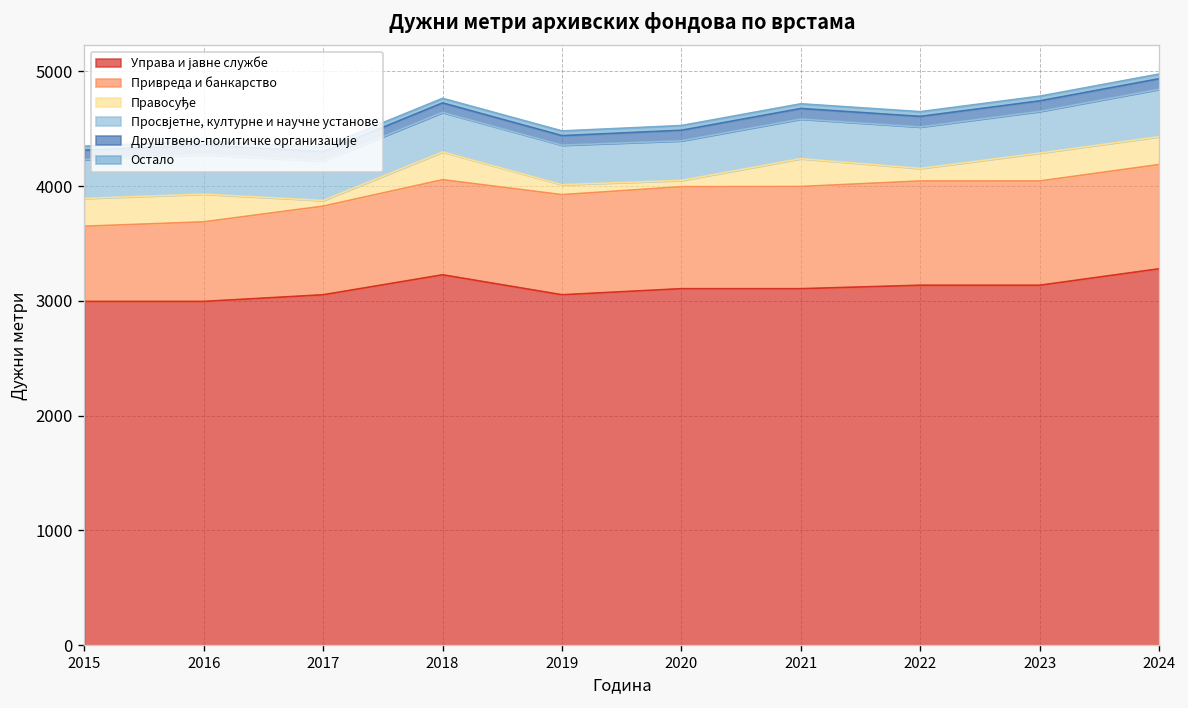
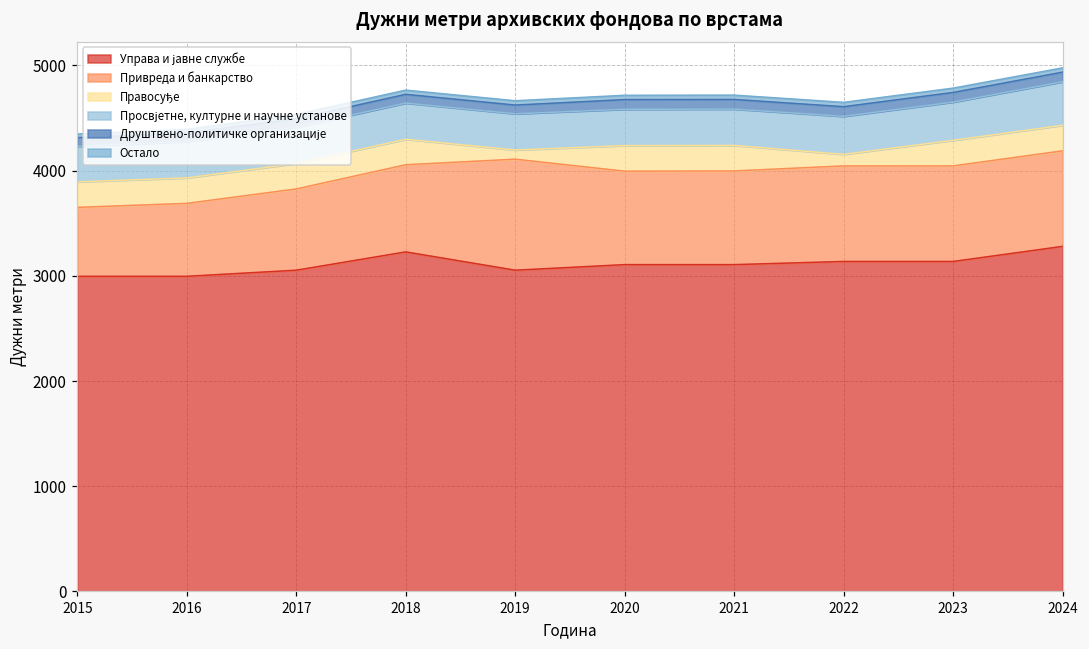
  {
    "Управа и јавне службе": {
      "2015": 3000,
      "2016": 3000,
      "2017": 3100,
      "2018": 3200,
      "2019": 3100,
      "2020": 3100,
      "2021": 3100,
      "2022": 3100,
      "2023": 3100,
      "2024": 3300
    },
    "Привреда и банкарство": {
      "2015": 700,
      "2016": 700,
      "2017": 800,
      "2018": 800,
-     "2019": 900,
+     "2019": 1100,
      "2020": 900,
      "2021": 900,
      "2022": 900,
      "2023": 900,
      "2024": 900
    },
    "Правосуђе": {
      "2015": 200,
      "2016": 200,
-     "2017": 0,
+     "2017": 200,
      "2018": 200,
      "2019": 100,
-     "2020": 100,
+     "2020": 200,
      "2021": 200,
      "2022": 100,
      "2023": 200,
      "2024": 200
    },
    "Друштвено-политичке организације": {
      "2015": 100,
      "2018": 100,
      "2019": 100,
      "2020": 100,
      "2021": 100,
      "2022": 100,
      "2023": 100,
      "2024": 100
    }
  }
